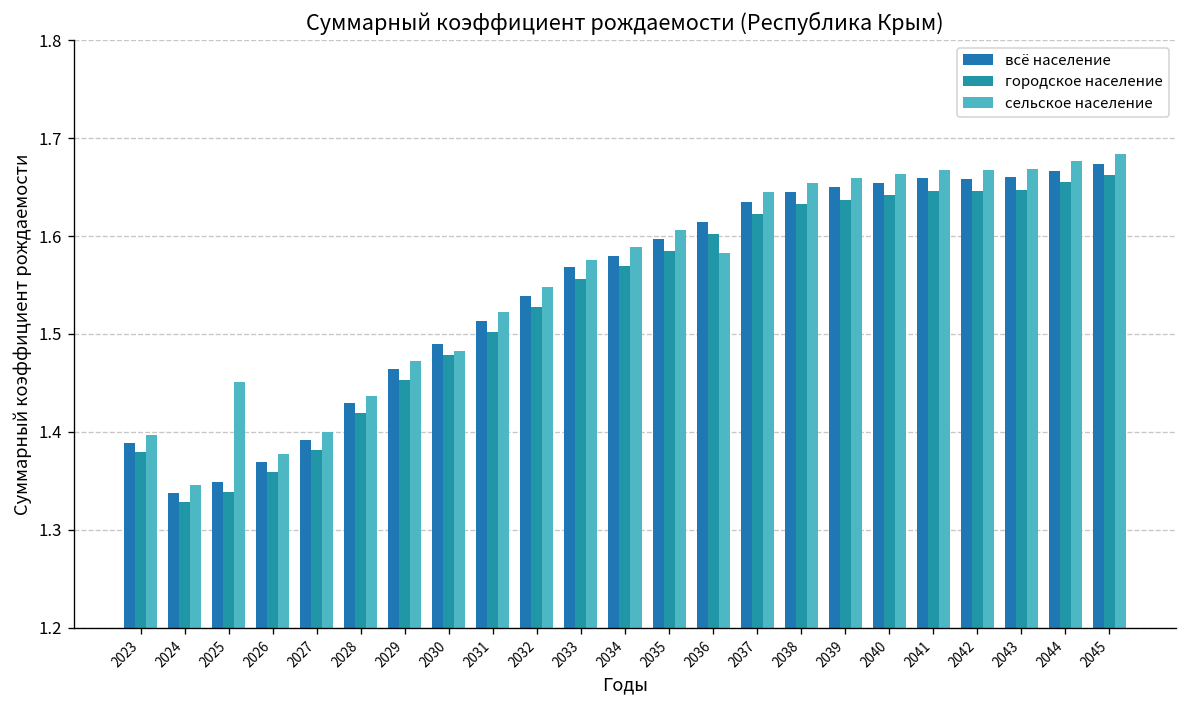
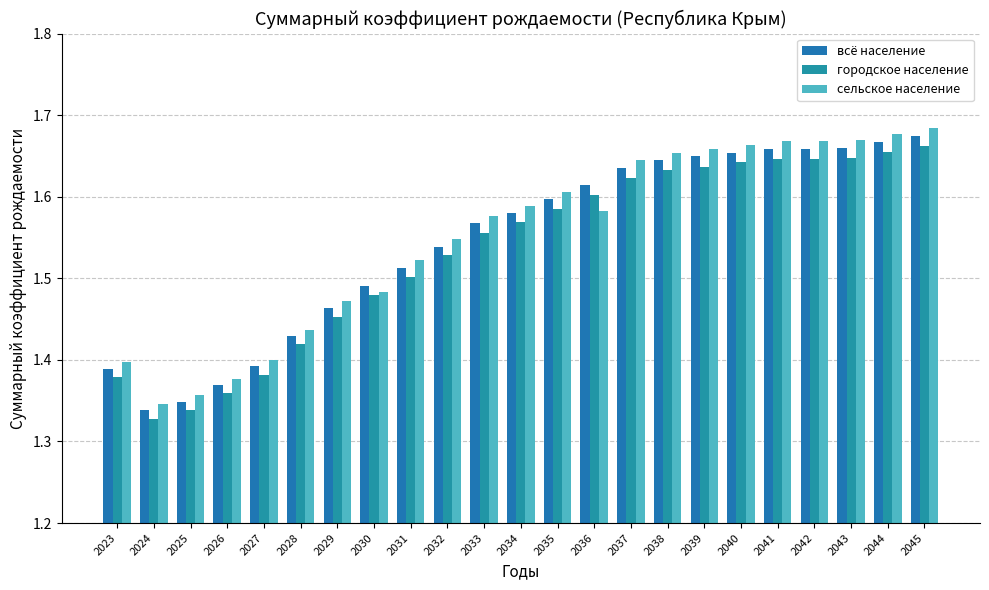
  {
    "сельское население": {
      "2023": 1.40,
      "2024": 1.35,
-     "2025": 1.45,
+     "2025": 1.36,
      "2026": 1.38,
      "2027": 1.40,
      "2028": 1.44,
      "2029": 1.47,
      "2030": 1.48,
      "2031": 1.52,
      "2032": 1.55,
      "2033": 1.58,
      "2034": 1.59,
      "2035": 1.61,
      "2036": 1.58,
      "2037": 1.65,
      "2038": 1.65,
      "2039": 1.66,
      "2040": 1.66,
      "2041": 1.67,
      "2042": 1.67,
      "2043": 1.67,
      "2044": 1.68,
      "2045": 1.68
    }
  }
